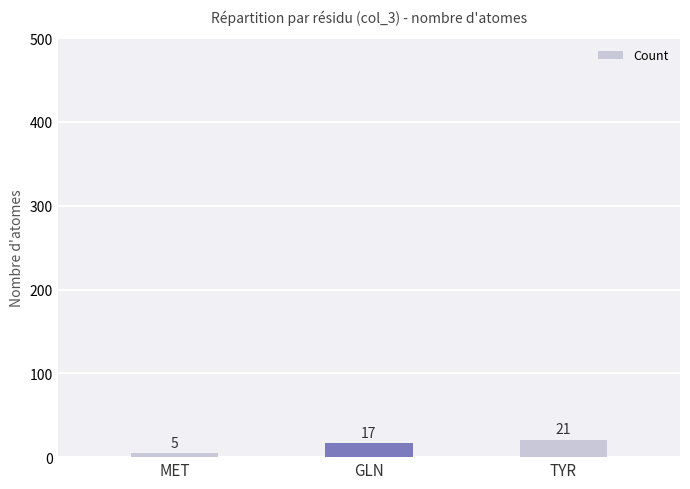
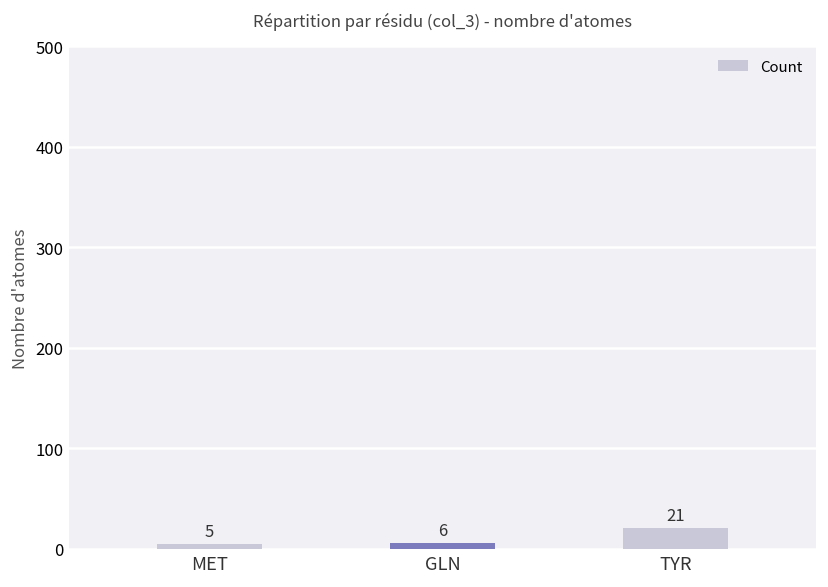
  {
    "MET": 5,
-   "GLN": 17,
+   "GLN": 6,
    "TYR": 21
  }
